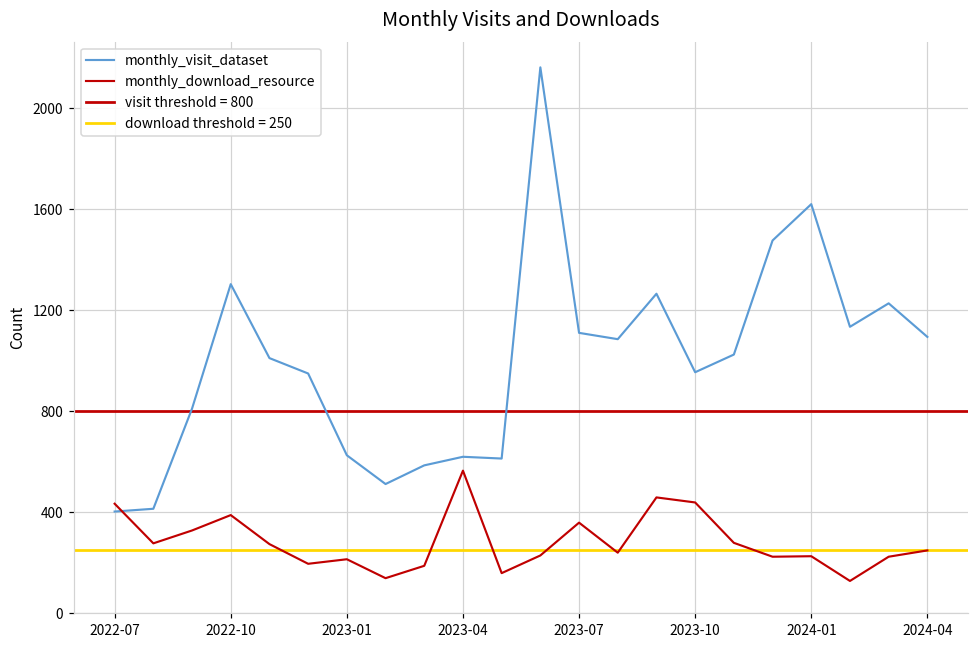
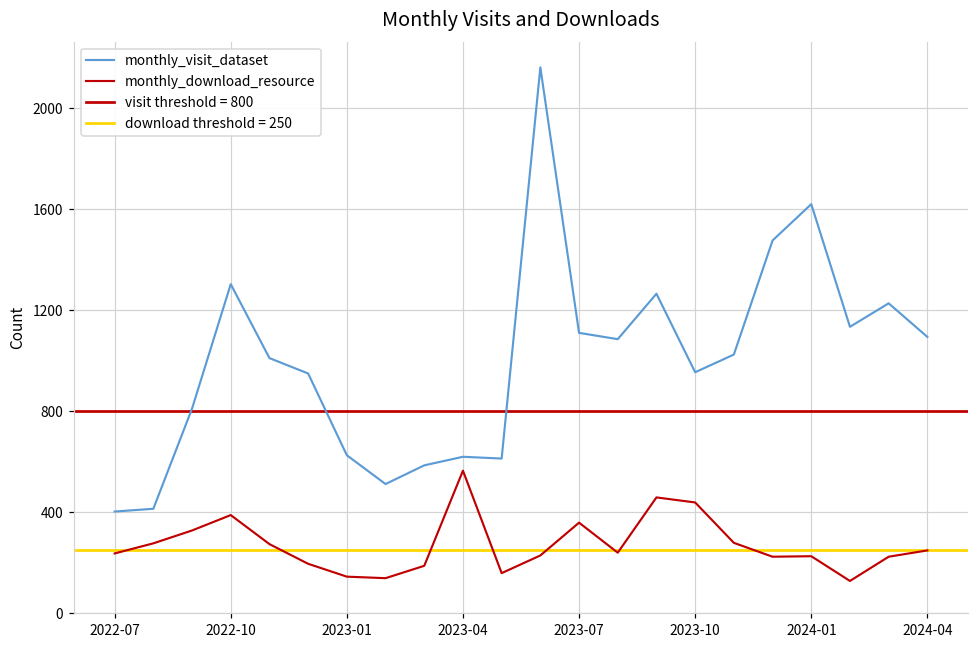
  {
    "monthly_visit_dataset": {
      "2022-07": 400,
      "2022-10": 1300,
      "2023-01": 630,
      "2023-04": 620,
      "2023-07": 1110,
      "2023-10": 950,
      "2024-01": 1620,
      "2024-04": 1090
    },
    "monthly_download_resource": {
-     "2022-07": 430,
+     "2022-07": 240,
      "2022-10": 390,
-     "2023-01": 210,
+     "2023-01": 140,
      "2023-04": 560,
      "2023-07": 360,
      "2023-10": 440,
      "2024-01": 230,
      "2024-04": 250
    }
  }
